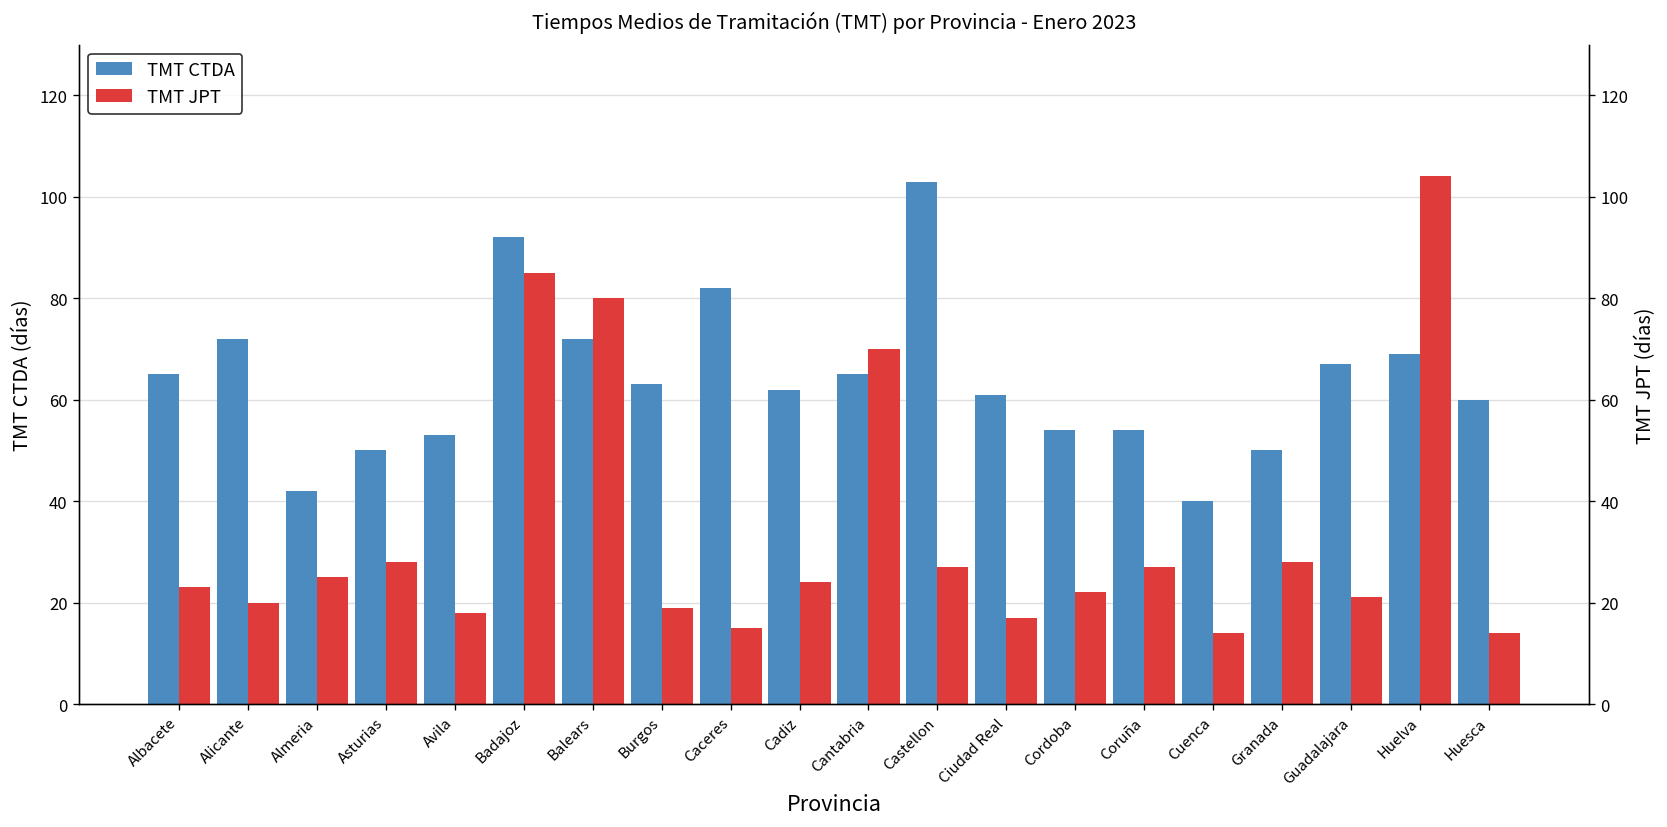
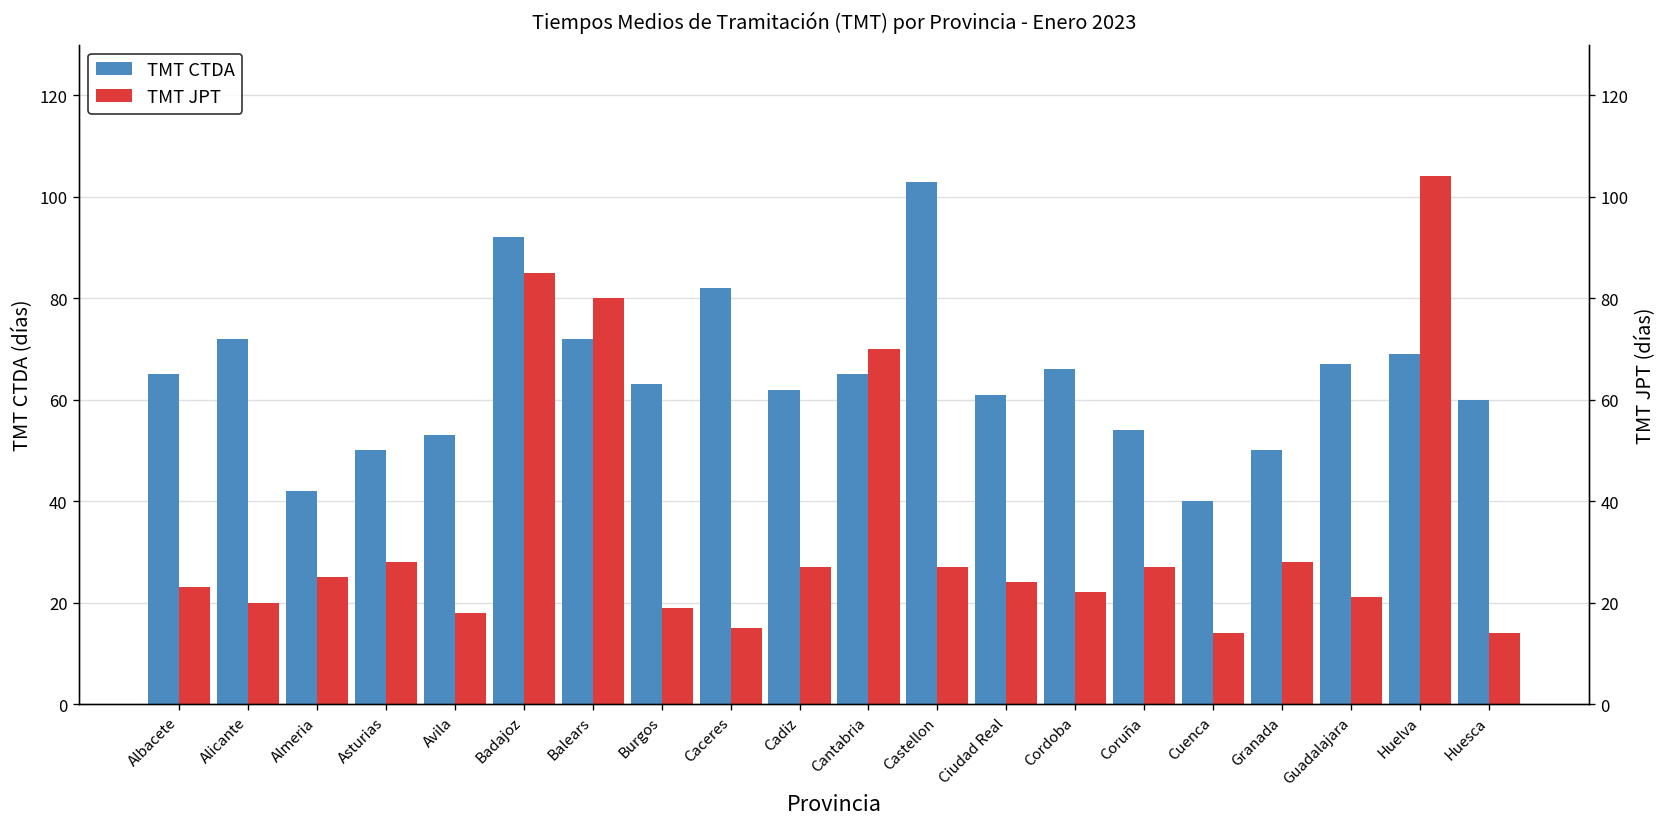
  {
    "TMT CTDA": {
      "Albacete": 65,
      "Alicante": 72,
      "Almeria": 42,
      "Asturias": 50,
      "Avila": 53,
      "Badajoz": 92,
      "Balears": 72,
      "Burgos": 63,
      "Caceres": 82,
      "Cadiz": 62,
      "Cantabria": 65,
      "Castellon": 103,
      "Ciudad Real": 61,
-     "Cordoba": 54,
+     "Cordoba": 66,
      "Coruña": 54,
      "Cuenca": 40,
      "Granada": 50,
      "Guadalajara": 67,
      "Huelva": 69,
      "Huesca": 60
    },
    "TMT JPT": {
      "Albacete": 23,
      "Alicante": 20,
      "Almeria": 25,
      "Asturias": 28,
      "Avila": 18,
      "Badajoz": 85,
      "Balears": 80,
      "Burgos": 19,
      "Caceres": 15,
-     "Cadiz": 24,
+     "Cadiz": 27,
      "Cantabria": 70,
      "Castellon": 27,
-     "Ciudad Real": 17,
+     "Ciudad Real": 24,
      "Cordoba": 22,
      "Coruña": 27,
      "Cuenca": 14,
      "Granada": 28,
      "Guadalajara": 21,
      "Huelva": 104,
      "Huesca": 14
    }
  }
